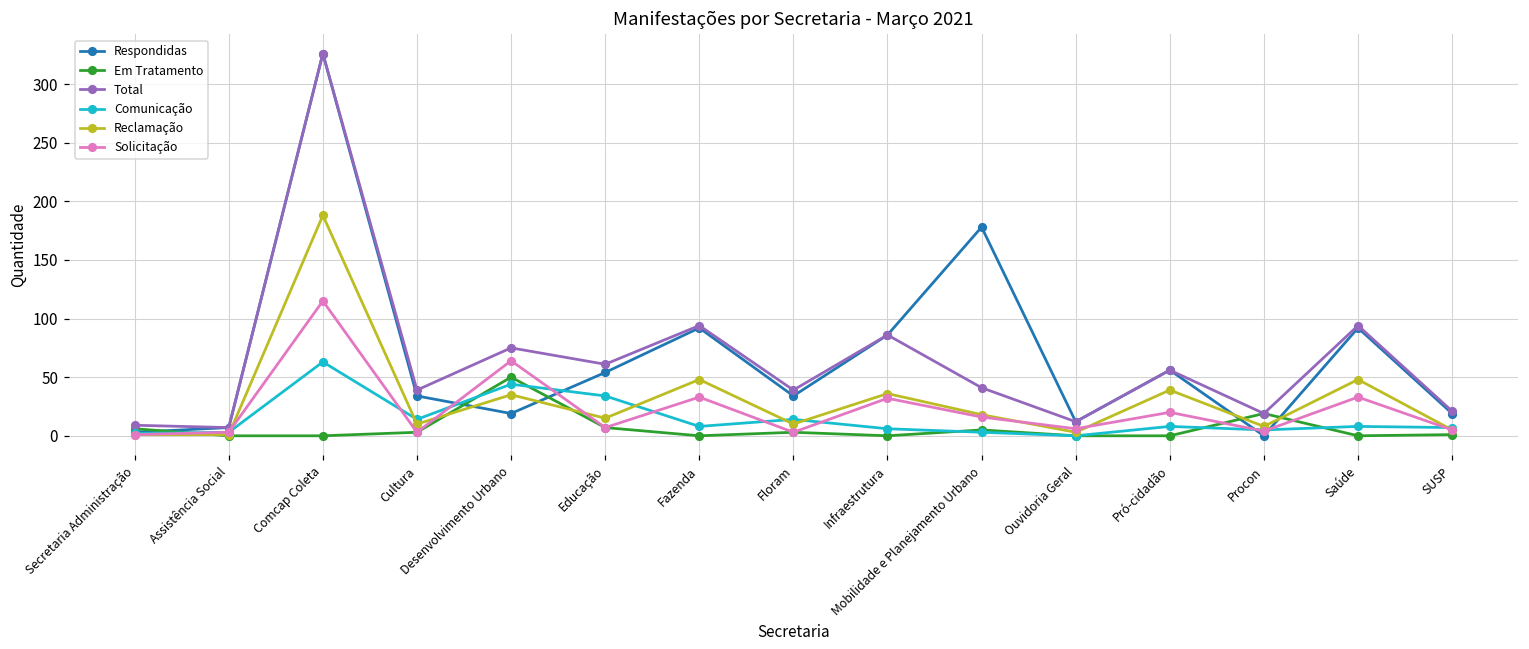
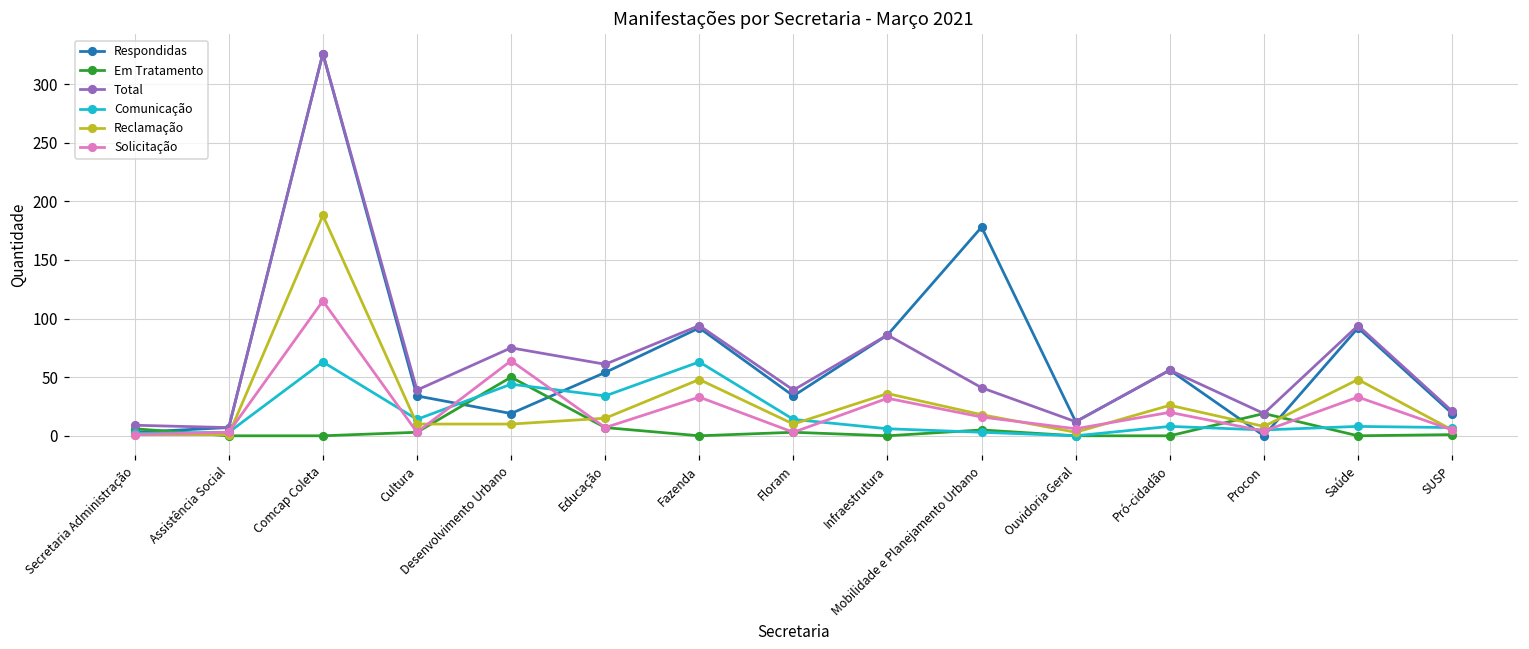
  {
    "Respondidas": {
      "Cultura": 34,
      "Desenvolvimento Urbano": 19,
      "Educação": 54,
      "Floram": 34,
      "Mobilidade e Planejamento Urbano": 178,
      "Procon": 0
    },
    "Em Tratamento": {
      "Secretaria Administração": 6,
      "Comcap Coleta": 0,
      "Desenvolvimento Urbano": 50,
      "Fazenda": 0,
      "Infraestrutura": 0,
      "Pró-cidadão": 0,
      "Saúde": 0,
      "SUSP": 1
    },
    "Total": {
      "Secretaria Administração": 9,
      "Cultura": 39,
      "Desenvolvimento Urbano": 75,
      "Educação": 61,
      "Floram": 39,
      "Mobilidade e Planejamento Urbano": 41
    },
    "Comunicação": {
      "Comcap Coleta": 63,
      "Cultura": 14,
      "Desenvolvimento Urbano": 44,
      "Educação": 34,
-     "Fazenda": 8,
+     "Fazenda": 63,
      "Floram": 14,
      "Infraestrutura": 6,
      "Pró-cidadão": 8,
      "Saúde": 8
    },
    "Reclamação": {
      "Comcap Coleta": 188,
      "Cultura": 10,
-     "Desenvolvimento Urbano": 35,
+     "Desenvolvimento Urbano": 10,
      "Educação": 15,
      "Fazenda": 48,
      "Floram": 10,
      "Infraestrutura": 36,
      "Ouvidoria Geral": 3,
-     "Pró-cidadão": 39,
+     "Pró-cidadão": 26,
      "Procon": 8,
      "Saúde": 48
    },
    "Solicitação": {
      "Comcap Coleta": 115,
      "Desenvolvimento Urbano": 64,
      "Fazenda": 33,
      "Infraestrutura": 32,
      "Ouvidoria Geral": 6,
      "Pró-cidadão": 20,
      "Saúde": 33
    }
  }
